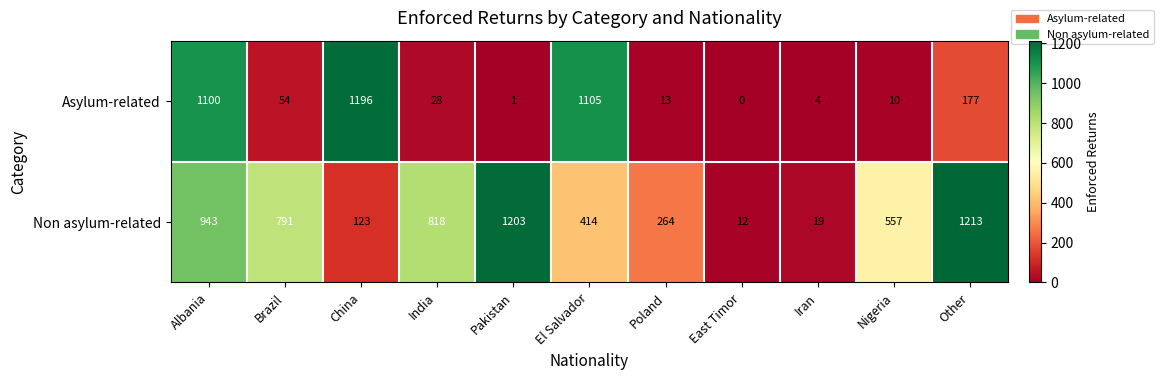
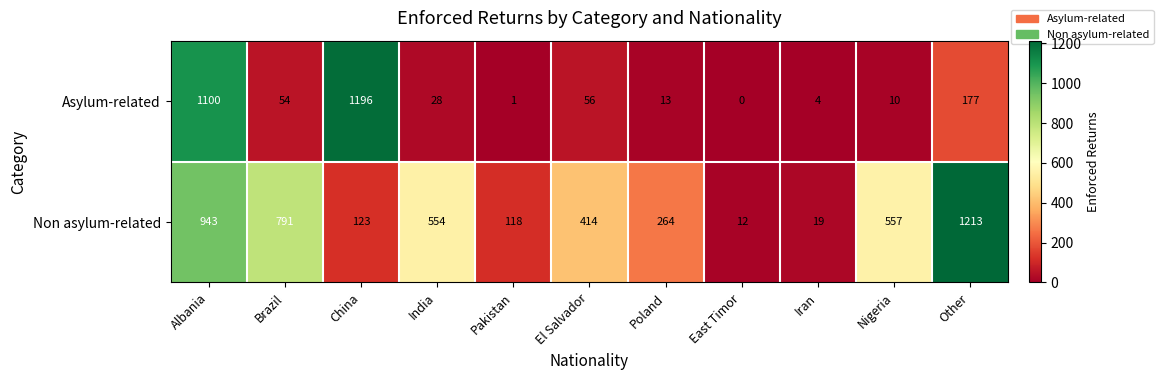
  {
    "Asylum-related": {
      "Albania": 1100,
      "Brazil": 54,
      "China": 1196,
      "India": 28,
      "Pakistan": 1,
-     "El Salvador": 1105,
+     "El Salvador": 56,
      "Poland": 13,
      "East Timor": 0,
      "Iran": 4,
      "Nigeria": 10,
      "Other": 177
    },
    "Non asylum-related": {
      "Albania": 943,
      "Brazil": 791,
      "China": 123,
-     "India": 818,
-     "Pakistan": 1203,
+     "India": 554,
+     "Pakistan": 118,
      "El Salvador": 414,
      "Poland": 264,
      "East Timor": 12,
      "Iran": 19,
      "Nigeria": 557,
      "Other": 1213
    }
  }
